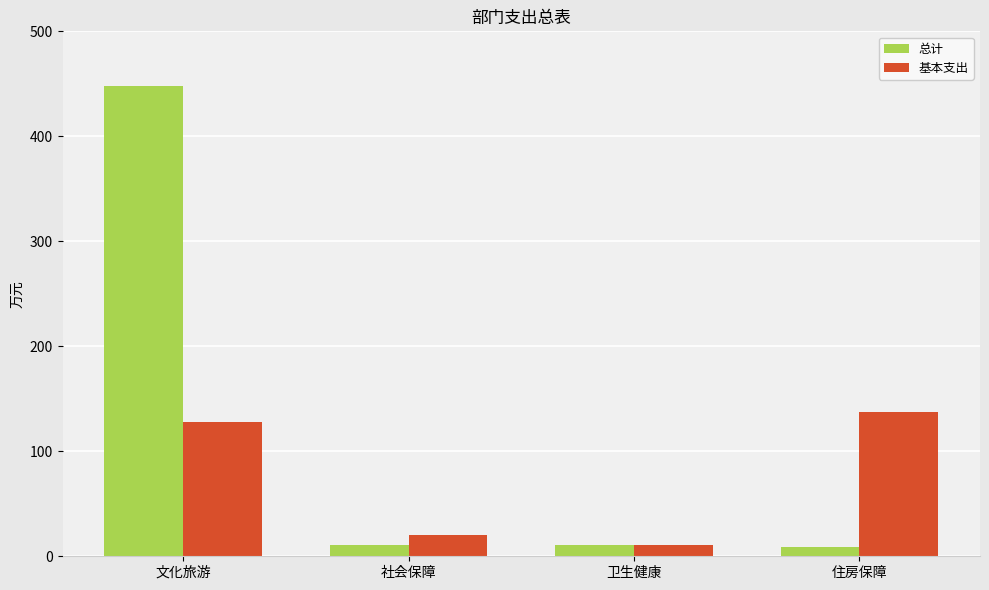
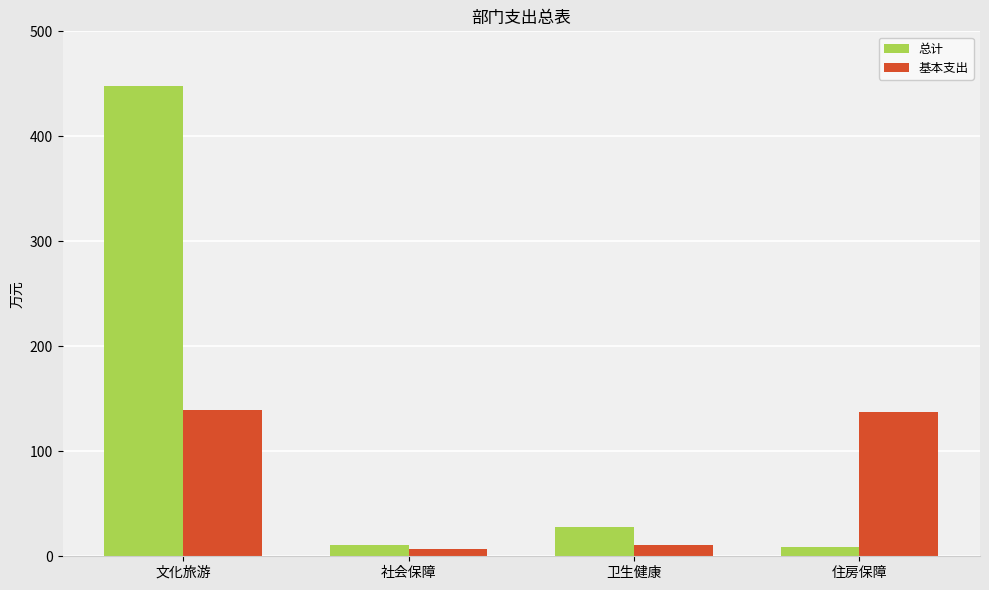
  {
    "总计": {
      "文化旅游": 448,
      "社会保障": 11,
-     "卫生健康": 11,
+     "卫生健康": 28,
      "住房保障": 9
    },
    "基本支出": {
-     "文化旅游": 128,
-     "社会保障": 20,
+     "文化旅游": 140,
+     "社会保障": 7,
      "卫生健康": 11,
      "住房保障": 138
    }
  }
